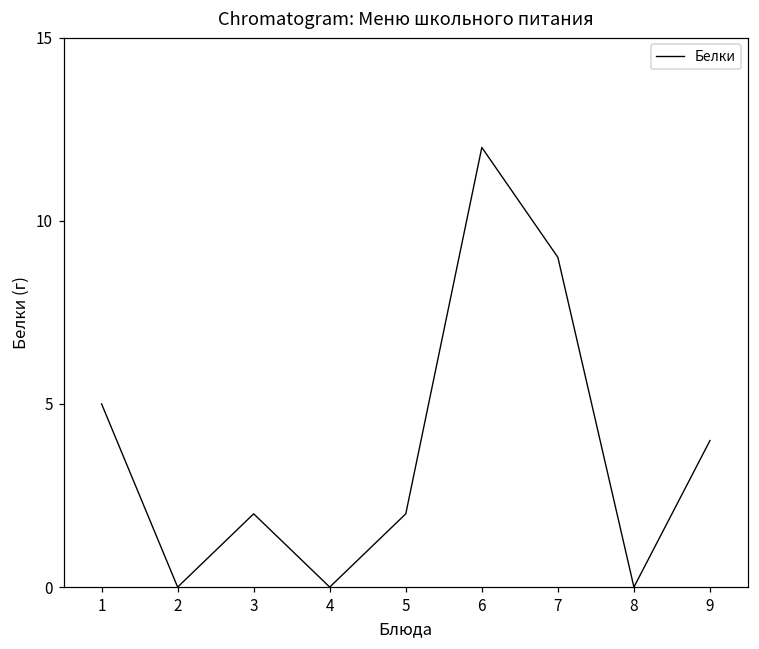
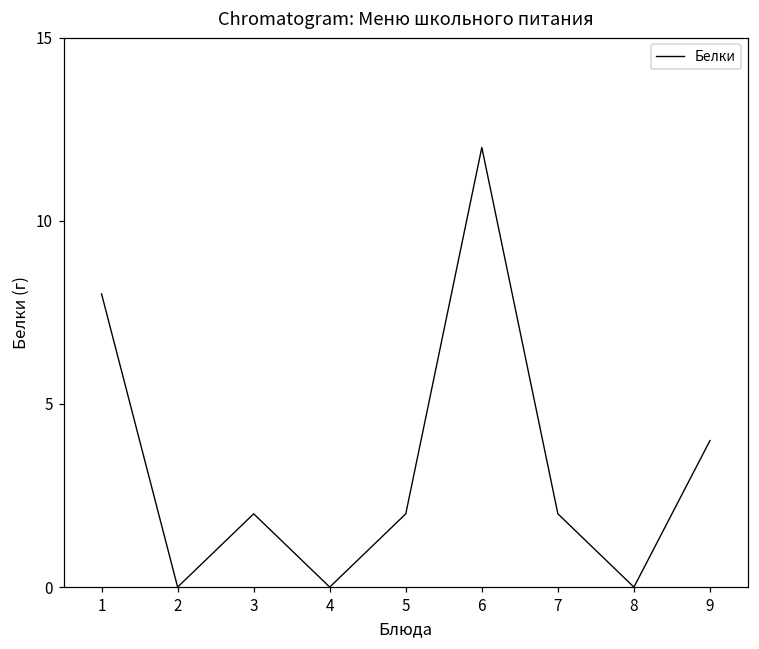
  {
-   "1": 5,
+   "1": 8,
    "2": 0,
    "3": 2,
    "4": 0,
    "5": 2,
    "6": 12,
-   "7": 9,
+   "7": 2,
    "8": 0,
    "9": 4
  }
